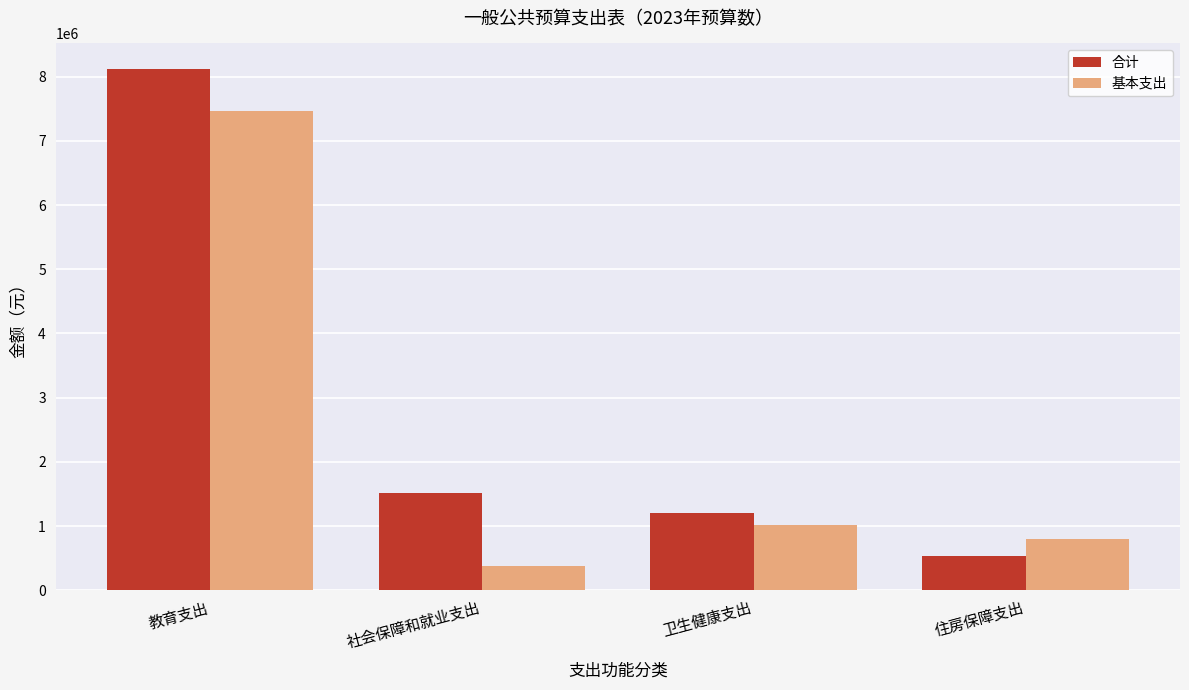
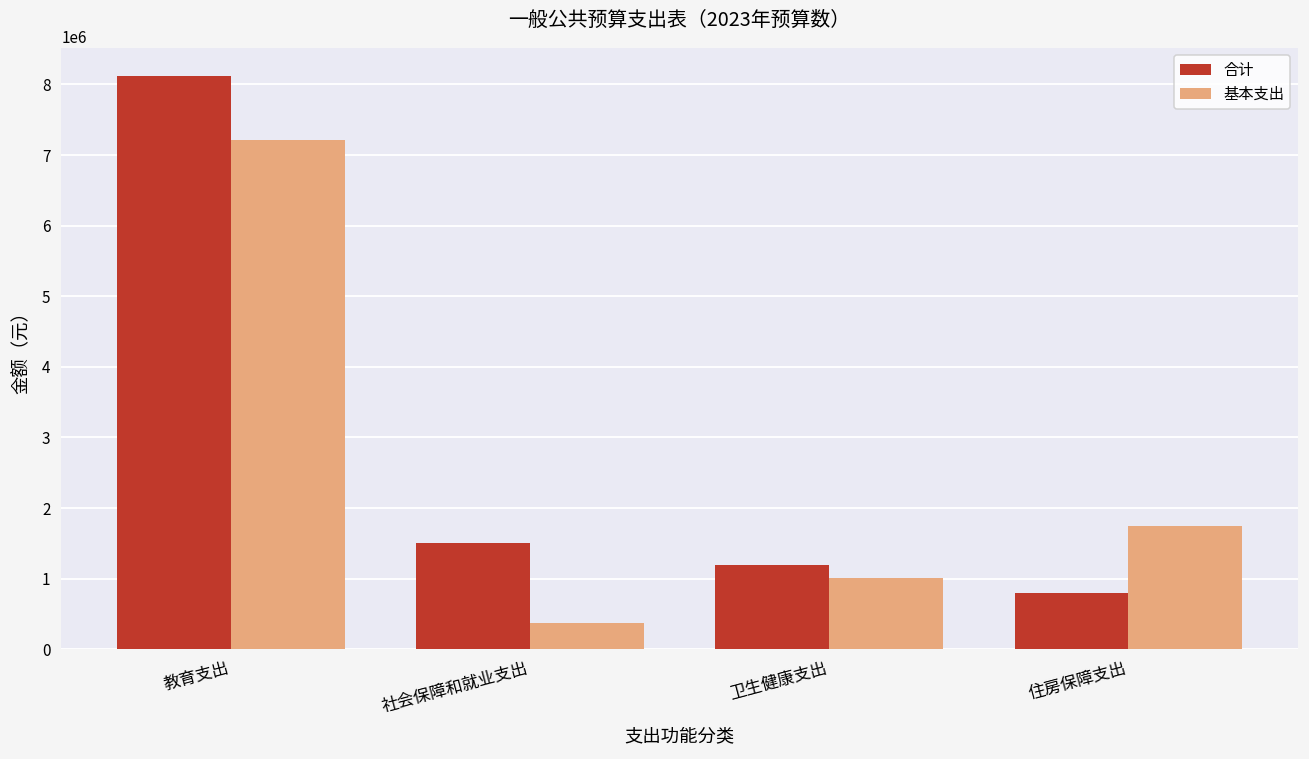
  {
    "合计": {
      "教育支出": 8100000,
      "社会保障和就业支出": 1500000,
      "卫生健康支出": 1200000,
-     "住房保障支出": 500000
+     "住房保障支出": 800000
    },
    "基本支出": {
-     "教育支出": 7500000,
+     "教育支出": 7200000,
      "社会保障和就业支出": 400000,
      "卫生健康支出": 1000000,
-     "住房保障支出": 800000
+     "住房保障支出": 1700000
    }
  }
